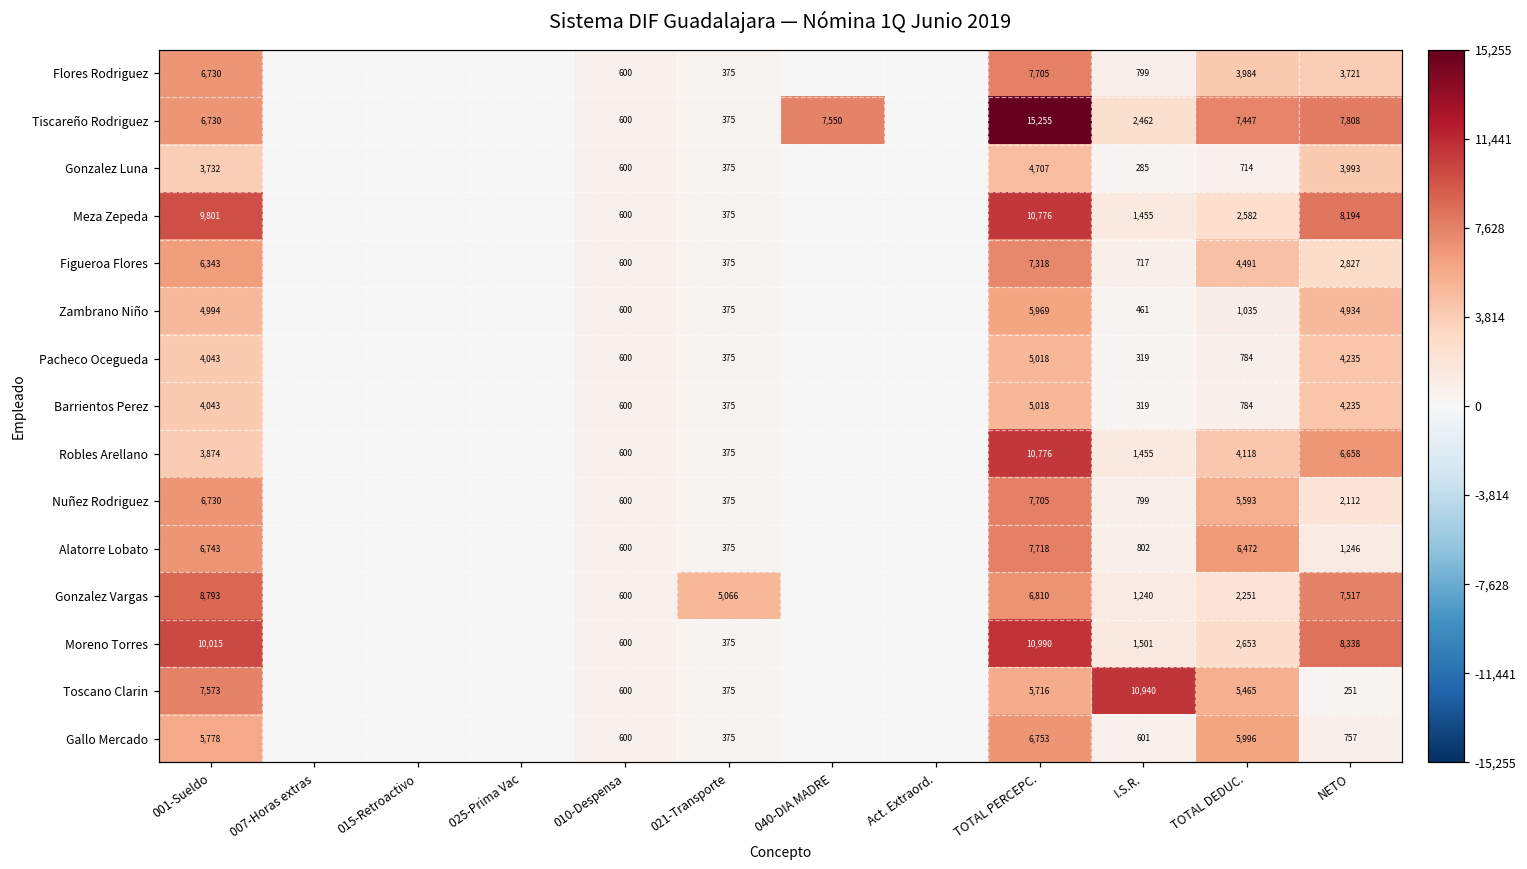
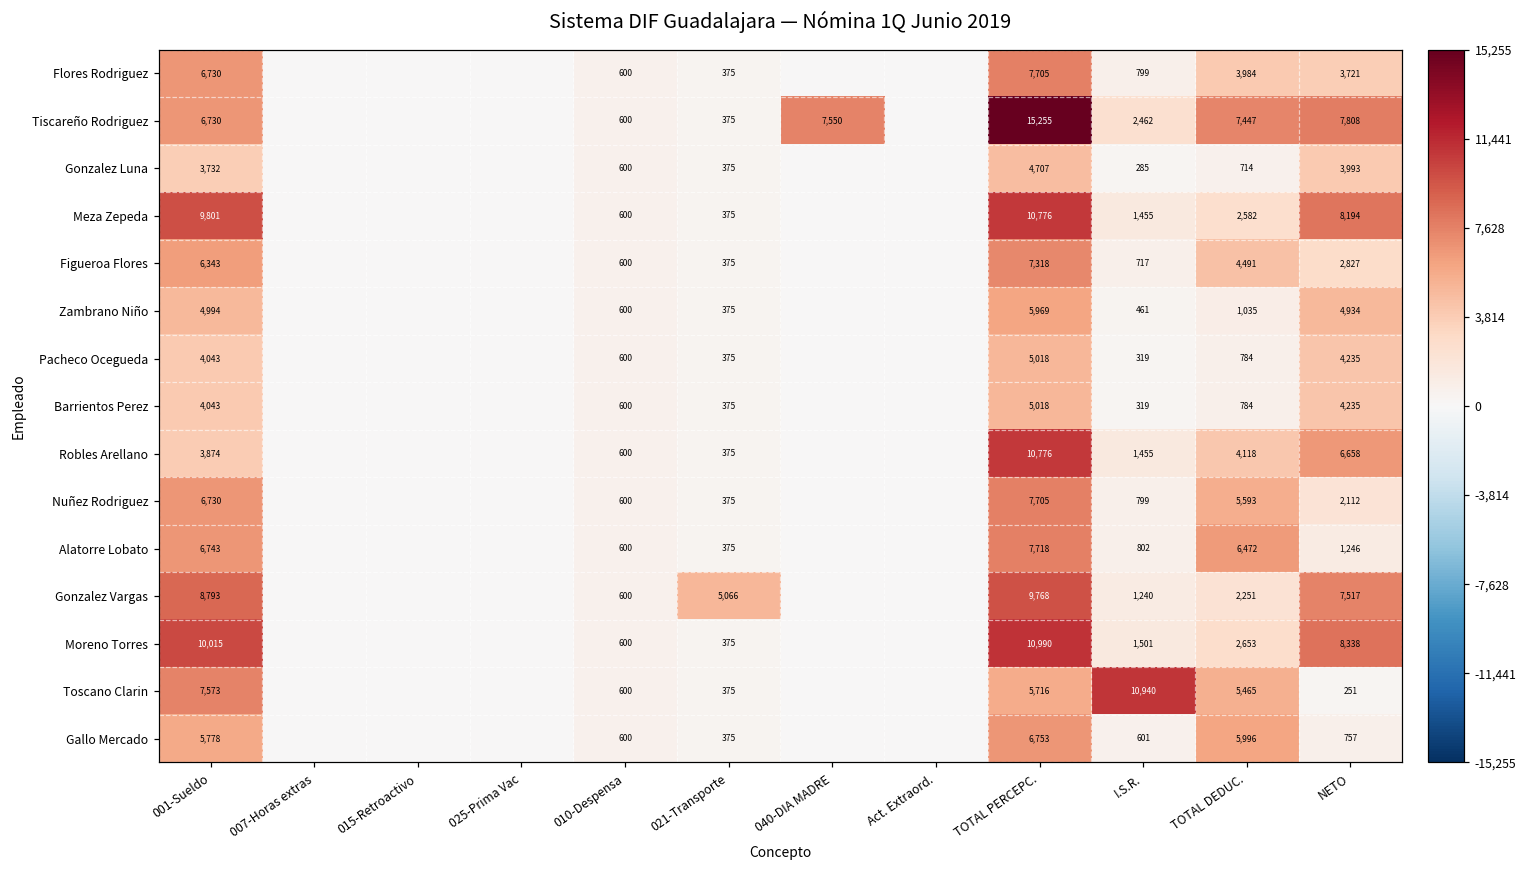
  {
    "Flores Rodriguez": {
      "001-Sueldo": "6,730",
      "010-Despensa": "600",
      "021-Transporte": "375",
      "TOTAL PERCEPC.": "7,705",
      "I.S.R.": "799",
      "TOTAL DEDUC.": "3,984",
      "NETO": "3,721"
    },
    "Tiscareño Rodriguez": {
      "001-Sueldo": "6,730",
      "010-Despensa": "600",
      "021-Transporte": "375",
      "040-DIA MADRE": "7,550",
      "TOTAL PERCEPC.": "15,255",
      "I.S.R.": "2,462",
      "TOTAL DEDUC.": "7,447",
      "NETO": "7,808"
    },
    "Gonzalez Luna": {
      "001-Sueldo": "3,732",
      "010-Despensa": "600",
      "021-Transporte": "375",
      "TOTAL PERCEPC.": "4,707",
      "I.S.R.": "285",
      "TOTAL DEDUC.": "714",
      "NETO": "3,993"
    },
    "Meza Zepeda": {
      "001-Sueldo": "9,801",
      "010-Despensa": "600",
      "021-Transporte": "375",
      "TOTAL PERCEPC.": "10,776",
      "I.S.R.": "1,455",
      "TOTAL DEDUC.": "2,582",
      "NETO": "8,194"
    },
    "Figueroa Flores": {
      "001-Sueldo": "6,343",
      "010-Despensa": "600",
      "021-Transporte": "375",
      "TOTAL PERCEPC.": "7,318",
      "I.S.R.": "717",
      "TOTAL DEDUC.": "4,491",
      "NETO": "2,827"
    },
    "Zambrano Niño": {
      "001-Sueldo": "4,994",
      "010-Despensa": "600",
      "021-Transporte": "375",
      "TOTAL PERCEPC.": "5,969",
      "I.S.R.": "461",
      "TOTAL DEDUC.": "1,035",
      "NETO": "4,934"
    },
    "Pacheco Ocegueda": {
      "001-Sueldo": "4,043",
      "010-Despensa": "600",
      "021-Transporte": "375",
      "TOTAL PERCEPC.": "5,018",
      "I.S.R.": "319",
      "TOTAL DEDUC.": "784",
      "NETO": "4,235"
    },
    "Barrientos Perez": {
      "001-Sueldo": "4,043",
      "010-Despensa": "600",
      "021-Transporte": "375",
      "TOTAL PERCEPC.": "5,018",
      "I.S.R.": "319",
      "TOTAL DEDUC.": "784",
      "NETO": "4,235"
    },
    "Robles Arellano": {
      "001-Sueldo": "3,874",
      "010-Despensa": "600",
      "021-Transporte": "375",
      "TOTAL PERCEPC.": "10,776",
      "I.S.R.": "1,455",
      "TOTAL DEDUC.": "4,118",
      "NETO": "6,658"
    },
    "Nuñez Rodriguez": {
      "001-Sueldo": "6,730",
      "010-Despensa": "600",
      "021-Transporte": "375",
      "TOTAL PERCEPC.": "7,705",
      "I.S.R.": "799",
      "TOTAL DEDUC.": "5,593",
      "NETO": "2,112"
    },
    "Alatorre Lobato": {
      "001-Sueldo": "6,743",
      "010-Despensa": "600",
      "021-Transporte": "375",
      "TOTAL PERCEPC.": "7,718",
      "I.S.R.": "802",
      "TOTAL DEDUC.": "6,472",
      "NETO": "1,246"
    },
    "Gonzalez Vargas": {
      "001-Sueldo": "8,793",
      "010-Despensa": "600",
      "021-Transporte": "5,066",
-     "TOTAL PERCEPC.": "6,810",
+     "TOTAL PERCEPC.": "9,768",
      "I.S.R.": "1,240",
      "TOTAL DEDUC.": "2,251",
      "NETO": "7,517"
    },
    "Moreno Torres": {
      "001-Sueldo": "10,015",
      "010-Despensa": "600",
      "021-Transporte": "375",
      "TOTAL PERCEPC.": "10,990",
      "I.S.R.": "1,501",
      "TOTAL DEDUC.": "2,653",
      "NETO": "8,338"
    },
    "Toscano Clarin": {
      "001-Sueldo": "7,573",
      "010-Despensa": "600",
      "021-Transporte": "375",
      "TOTAL PERCEPC.": "5,716",
      "I.S.R.": "10,940",
      "TOTAL DEDUC.": "5,465",
      "NETO": "251"
    },
    "Gallo Mercado": {
      "001-Sueldo": "5,778",
      "010-Despensa": "600",
      "021-Transporte": "375",
      "TOTAL PERCEPC.": "6,753",
      "I.S.R.": "601",
      "TOTAL DEDUC.": "5,996",
      "NETO": "757"
    }
  }
